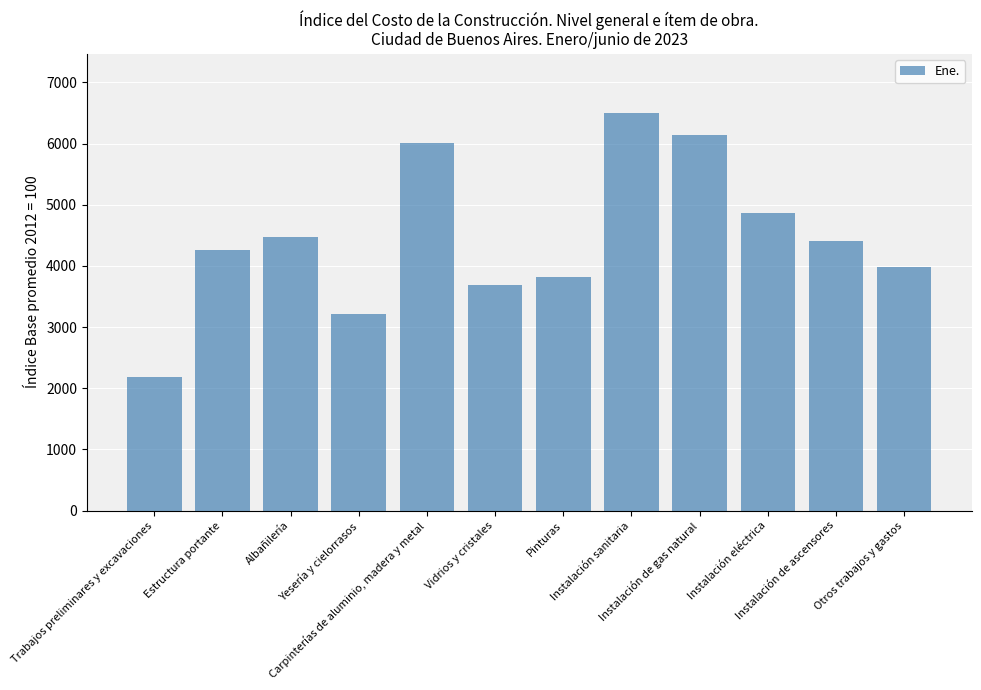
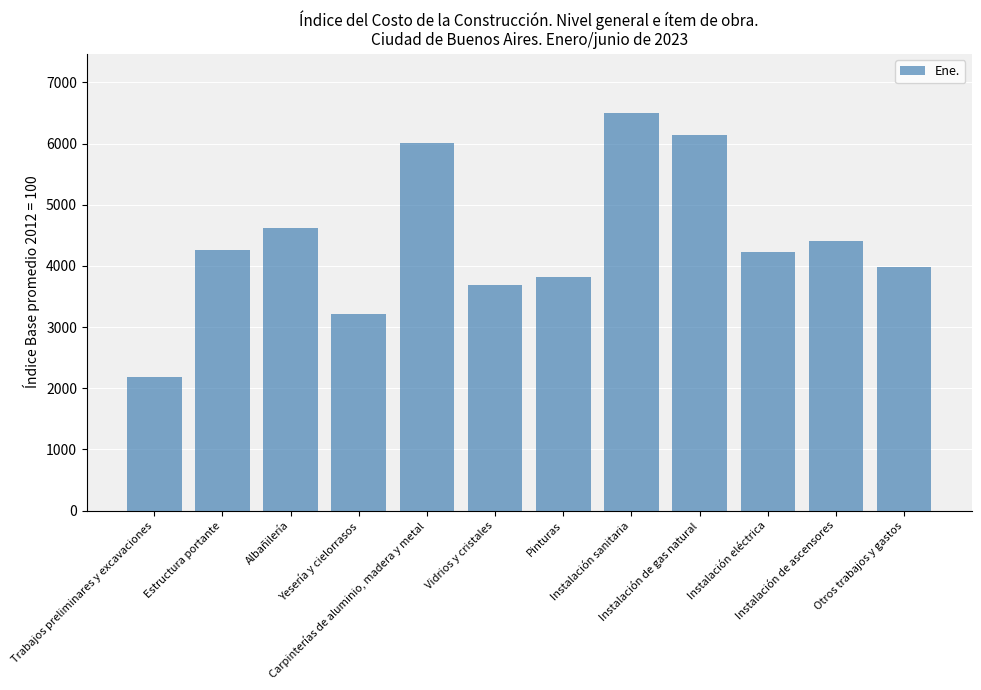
  {
    "Trabajos preliminares y excavaciones": 2200,
    "Estructura portante": 4300,
-   "Albañilería": 4500,
+   "Albañilería": 4600,
    "Yesería y cielorrasos": 3200,
    "Carpinterías de aluminio, madera y metal": 6000,
    "Vidrios y cristales": 3700,
    "Pinturas": 3800,
    "Instalación sanitaria": 6500,
    "Instalación de gas natural": 6100,
-   "Instalación eléctrica": 4900,
+   "Instalación eléctrica": 4200,
    "Instalación de ascensores": 4400,
    "Otros trabajos y gastos": 4000
  }
